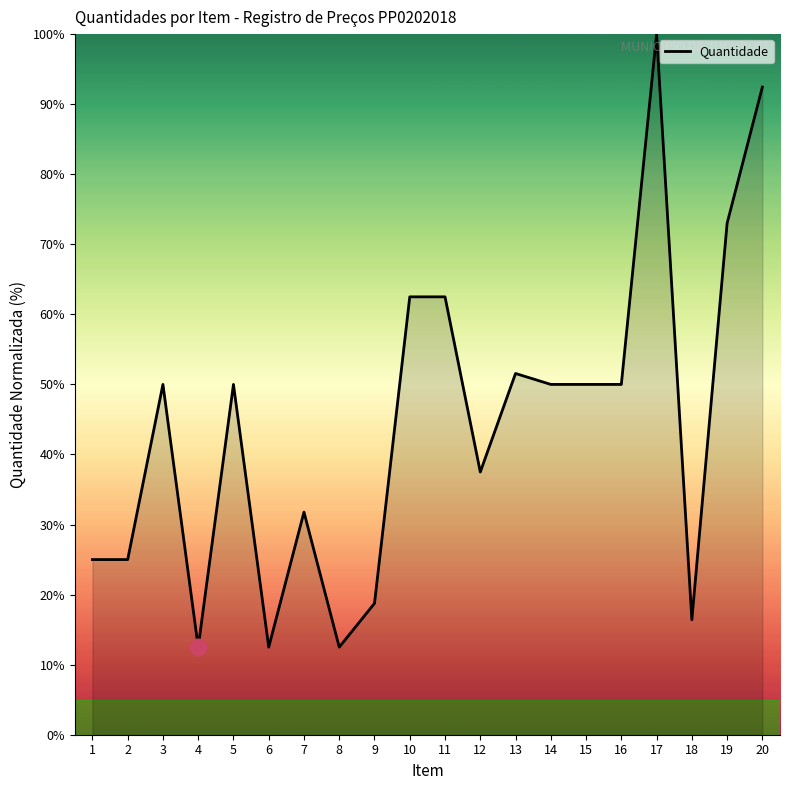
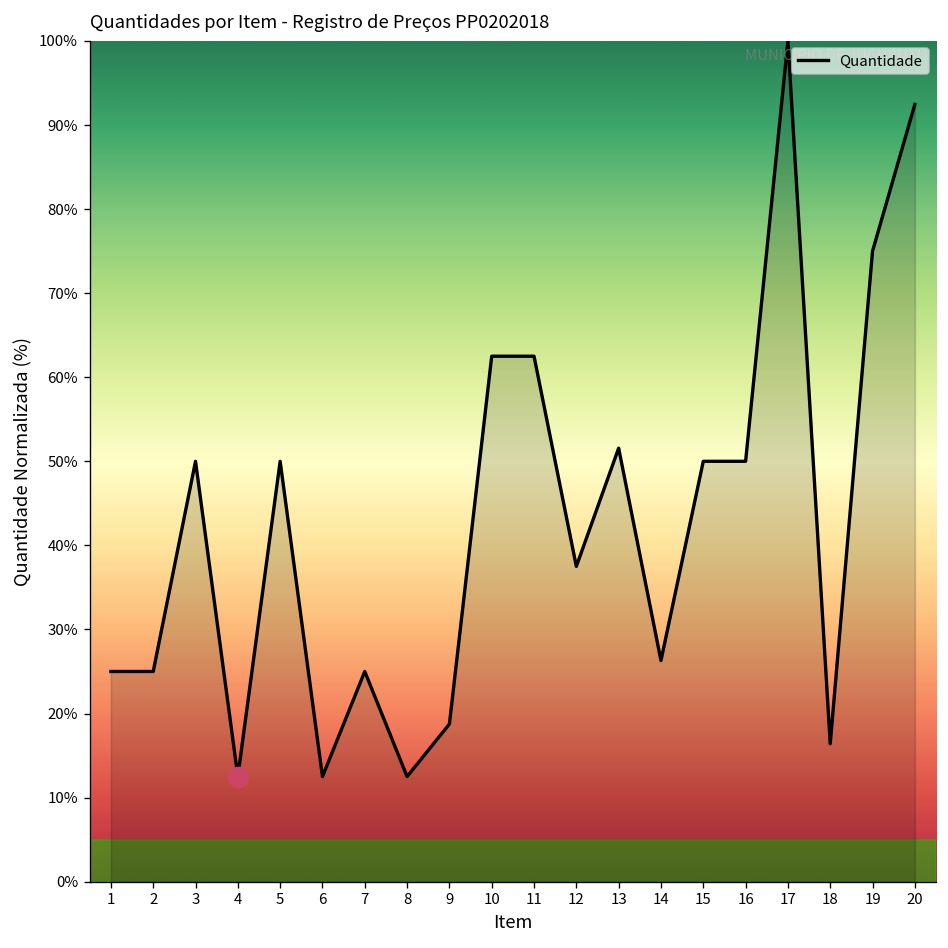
  {
    "Quantidade": {
      "1": "25%",
      "2": "25%",
      "3": "50%",
      "5": "50%",
      "6": "13%",
-     "7": "32%",
+     "7": "25%",
      "8": "13%",
      "9": "19%",
      "10": "63%",
      "11": "63%",
      "12": "38%",
      "13": "52%",
-     "14": "50%",
+     "14": "26%",
      "15": "50%",
      "16": "50%",
      "17": "100%",
      "18": "16%",
-     "19": "73%",
+     "19": "75%",
      "20": "92%"
    }
  }
